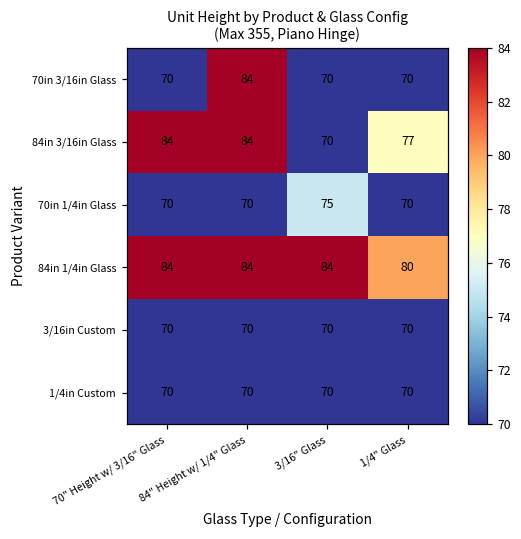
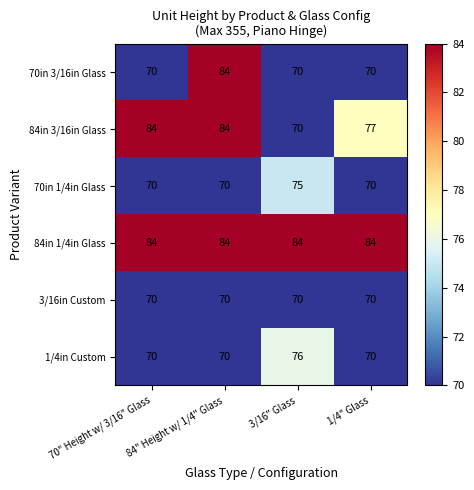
  {
    "70in 3/16in Glass": {
      "70\" Height w/ 3/16\" Glass": 70,
      "84\" Height w/ 1/4\" Glass": 84,
      "3/16\" Glass": 70,
      "1/4\" Glass": 70
    },
    "84in 3/16in Glass": {
      "70\" Height w/ 3/16\" Glass": 84,
      "84\" Height w/ 1/4\" Glass": 84,
      "3/16\" Glass": 70,
      "1/4\" Glass": 77
    },
    "70in 1/4in Glass": {
      "70\" Height w/ 3/16\" Glass": 70,
      "84\" Height w/ 1/4\" Glass": 70,
      "3/16\" Glass": 75,
      "1/4\" Glass": 70
    },
    "84in 1/4in Glass": {
      "70\" Height w/ 3/16\" Glass": 84,
      "84\" Height w/ 1/4\" Glass": 84,
      "3/16\" Glass": 84,
-     "1/4\" Glass": 80
+     "1/4\" Glass": 84
    },
    "3/16in Custom": {
      "70\" Height w/ 3/16\" Glass": 70,
      "84\" Height w/ 1/4\" Glass": 70,
      "3/16\" Glass": 70,
      "1/4\" Glass": 70
    },
    "1/4in Custom": {
      "70\" Height w/ 3/16\" Glass": 70,
      "84\" Height w/ 1/4\" Glass": 70,
-     "3/16\" Glass": 70,
+     "3/16\" Glass": 76,
      "1/4\" Glass": 70
    }
  }
